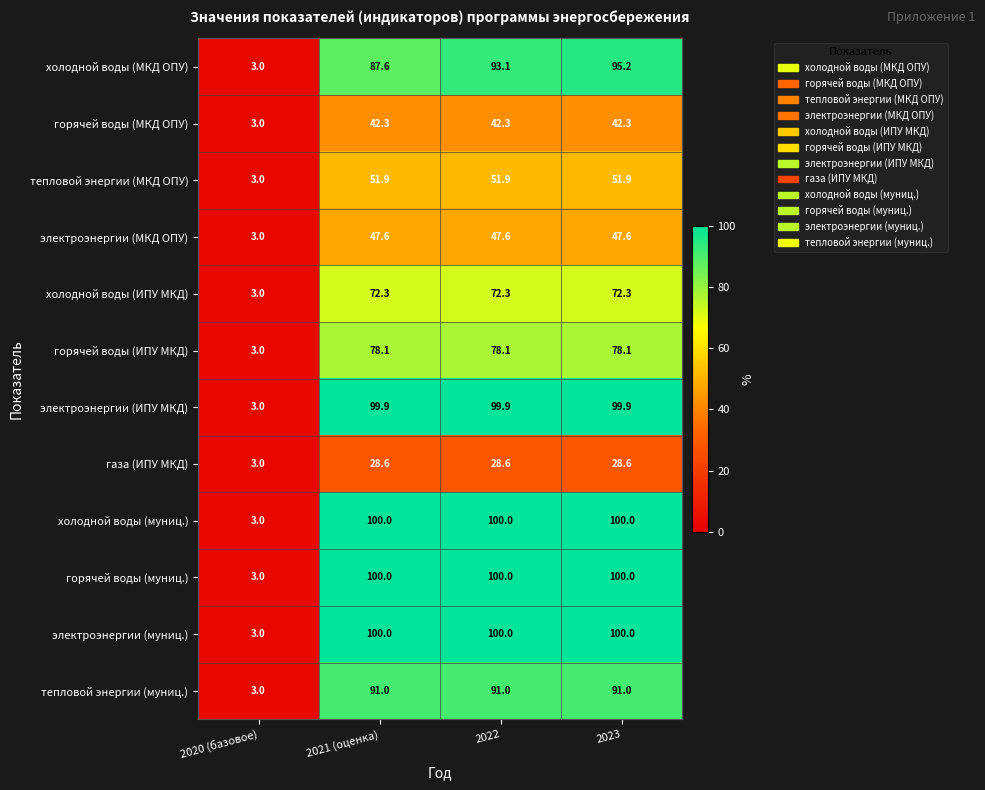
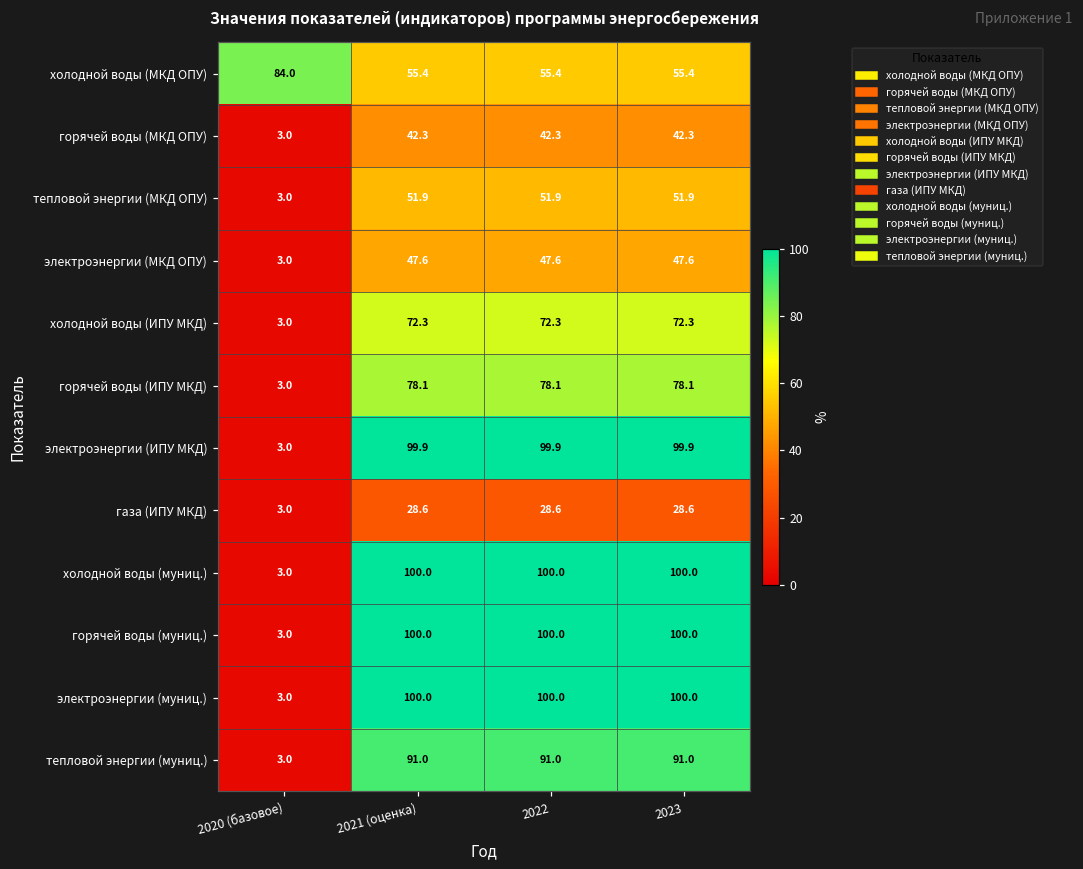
  {
    "холодной воды (МКД ОПУ)": {
-     "2020 (базовое)": 3.0,
-     "2021 (оценка)": 87.6,
-     "2022": 93.1,
-     "2023": 95.2
+     "2020 (базовое)": 84.0,
+     "2021 (оценка)": 55.4,
+     "2022": 55.4,
+     "2023": 55.4
    },
    "горячей воды (МКД ОПУ)": {
      "2020 (базовое)": 3.0,
      "2021 (оценка)": 42.3,
      "2022": 42.3,
      "2023": 42.3
    },
    "тепловой энергии (МКД ОПУ)": {
      "2020 (базовое)": 3.0,
      "2021 (оценка)": 51.9,
      "2022": 51.9,
      "2023": 51.9
    },
    "электроэнергии (МКД ОПУ)": {
      "2020 (базовое)": 3.0,
      "2021 (оценка)": 47.6,
      "2022": 47.6,
      "2023": 47.6
    },
    "холодной воды (ИПУ МКД)": {
      "2020 (базовое)": 3.0,
      "2021 (оценка)": 72.3,
      "2022": 72.3,
      "2023": 72.3
    },
    "горячей воды (ИПУ МКД)": {
      "2020 (базовое)": 3.0,
      "2021 (оценка)": 78.1,
      "2022": 78.1,
      "2023": 78.1
    },
    "электроэнергии (ИПУ МКД)": {
      "2020 (базовое)": 3.0,
      "2021 (оценка)": 99.9,
      "2022": 99.9,
      "2023": 99.9
    },
    "газа (ИПУ МКД)": {
      "2020 (базовое)": 3.0,
      "2021 (оценка)": 28.6,
      "2022": 28.6,
      "2023": 28.6
    },
    "холодной воды (муниц.)": {
      "2020 (базовое)": 3.0,
      "2021 (оценка)": 100.0,
      "2022": 100.0,
      "2023": 100.0
    },
    "горячей воды (муниц.)": {
      "2020 (базовое)": 3.0,
      "2021 (оценка)": 100.0,
      "2022": 100.0,
      "2023": 100.0
    },
    "электроэнергии (муниц.)": {
      "2020 (базовое)": 3.0,
      "2021 (оценка)": 100.0,
      "2022": 100.0,
      "2023": 100.0
    },
    "тепловой энергии (муниц.)": {
      "2020 (базовое)": 3.0,
      "2021 (оценка)": 91.0,
      "2022": 91.0,
      "2023": 91.0
    }
  }
